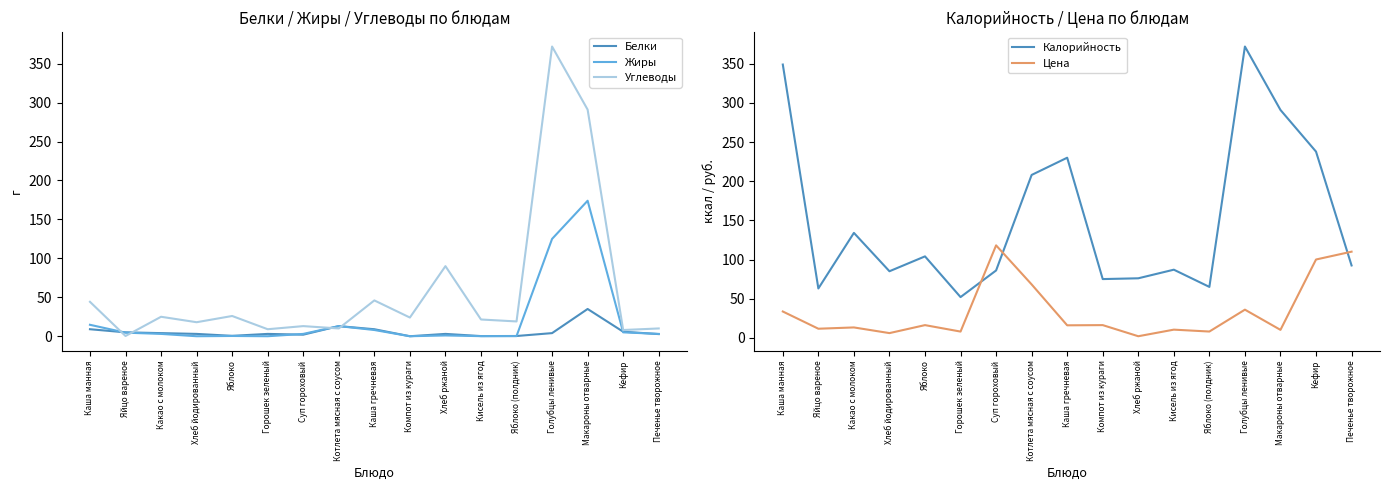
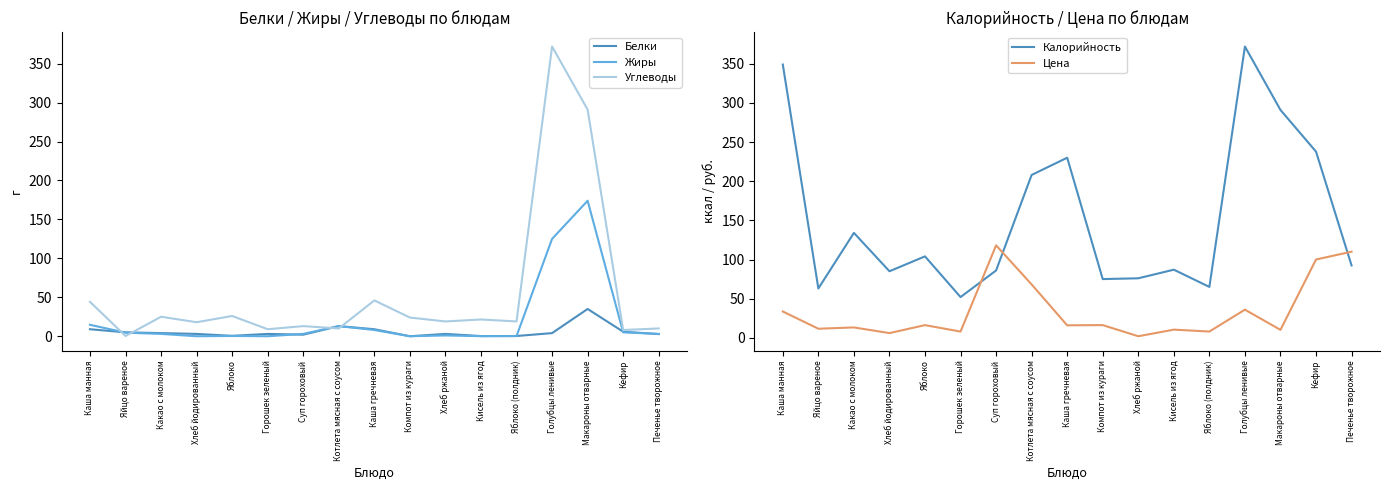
  {
    "Белки / Жиры / Углеводы по блюдам": {
      "Углеводы": {
        "Каша манная": 40,
        "Яйцо вареное": 0,
        "Какао с молоком": 30,
        "Хлеб йодированный": 20,
        "Яблоко": 30,
        "Горошек зеленый": 10,
        "Суп гороховый": 10,
        "Каша гречневая": 50,
        "Компот из кураги": 20,
-       "Хлеб ржаной": 90,
+       "Хлеб ржаной": 20,
        "Кисель из ягод": 20,
        "Яблоко (полдник)": 20,
        "Голубцы ленивые": 370,
        "Макароны отварные": 290,
        "Печенье творожное": 10
      }
    },
    "Калорийность / Цена по блюдам": {
      "Калорийность": {
        "Каша манная": 350,
        "Яйцо вареное": 60,
        "Какао с молоком": 130,
        "Хлеб йодированный": 90,
        "Яблоко": 100,
        "Горошек зеленый": 50,
        "Суп гороховый": 90,
        "Котлета мясная с соусом": 210,
        "Каша гречневая": 230,
        "Компот из кураги": 80,
        "Хлеб ржаной": 80,
        "Кисель из ягод": 90,
        "Яблоко (полдник)": 70,
        "Голубцы ленивые": 370,
        "Макароны отварные": 290,
        "Кефир": 240,
        "Печенье творожное": 90
      },
      "Цена": {
        "Каша манная": 30,
        "Яйцо вареное": 10,
        "Какао с молоком": 10,
        "Хлеб йодированный": 10,
        "Яблоко": 20,
        "Горошек зеленый": 10,
        "Суп гороховый": 120,
        "Котлета мясная с соусом": 70,
        "Каша гречневая": 20,
        "Компот из кураги": 20,
        "Хлеб ржаной": 0,
        "Кисель из ягод": 10,
        "Яблоко (полдник)": 10,
        "Голубцы ленивые": 40,
        "Макароны отварные": 10,
        "Кефир": 100,
        "Печенье творожное": 110
      }
    }
  }
